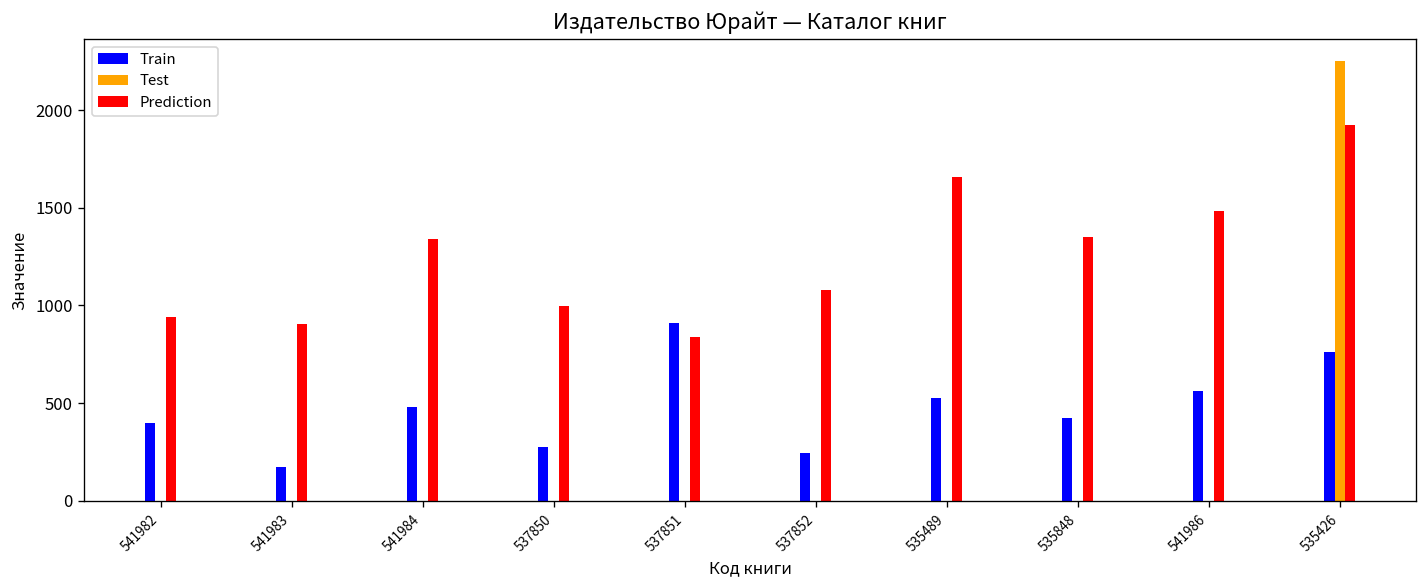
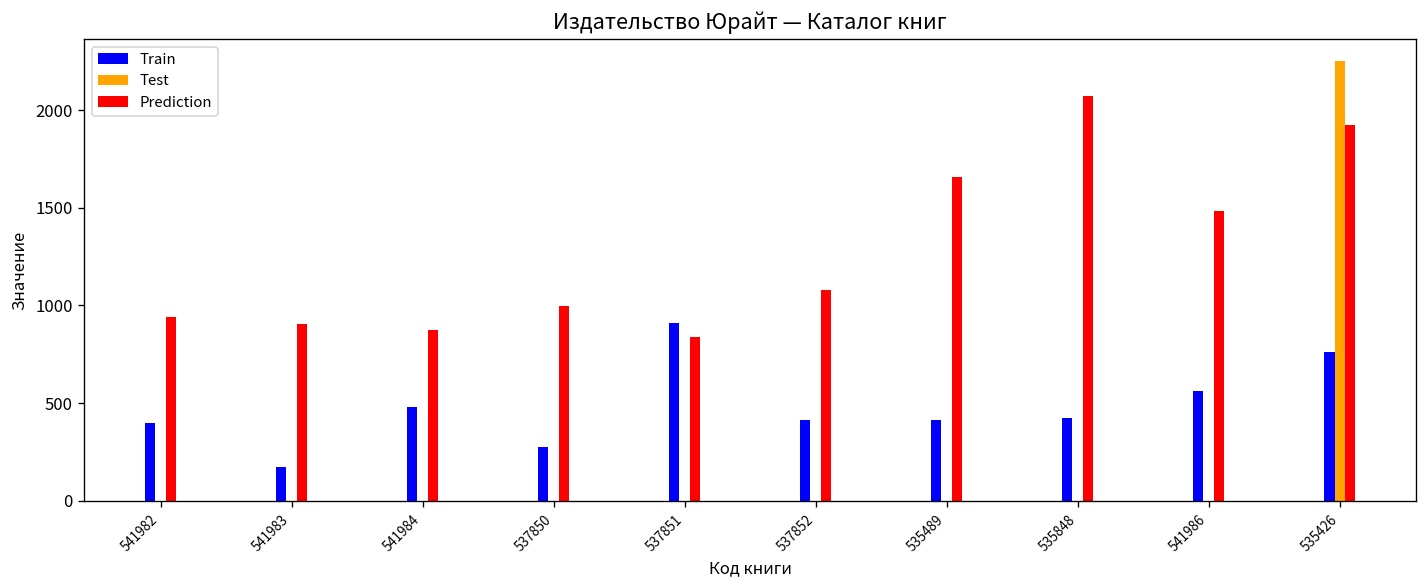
  {
    "Train": {
      "541982": 400,
      "541983": 170,
      "541984": 480,
      "537850": 280,
      "537851": 910,
-     "537852": 240,
-     "535489": 530,
+     "537852": 420,
+     "535489": 410,
      "535848": 420,
      "541986": 560,
      "535426": 760
    },
    "Test": {
      "541982": 0,
      "541983": 0,
      "541984": 0,
      "537850": 0,
      "537851": 0,
      "537852": 0,
      "535489": 0,
      "535848": 0,
      "541986": 0,
      "535426": 2250
    },
    "Prediction": {
      "541982": 940,
      "541983": 900,
-     "541984": 1340,
+     "541984": 870,
      "537850": 1000,
      "537851": 840,
      "537852": 1080,
      "535489": 1660,
-     "535848": 1350,
+     "535848": 2070,
      "541986": 1480,
      "535426": 1920
    }
  }
